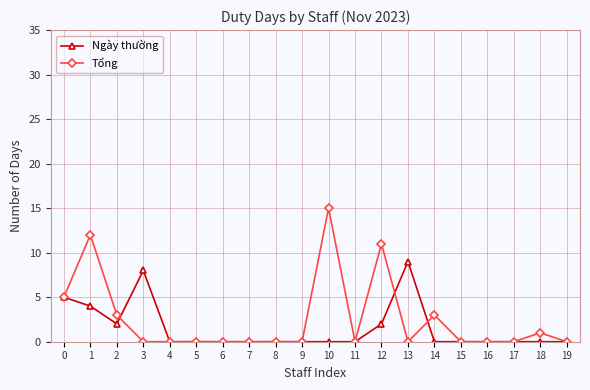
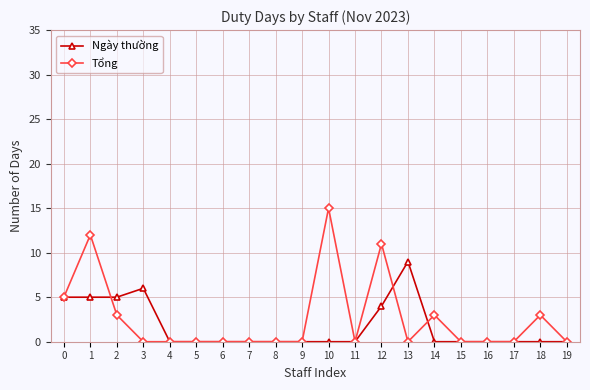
  {
    "Ngày thường": {
-     "1": 4,
-     "2": 2,
-     "3": 8,
+     "1": 5,
+     "2": 5,
+     "3": 6,
      "10": 0,
-     "12": 2,
+     "12": 4,
      "13": 9,
      "14": 0,
      "18": 0
    },
    "Tổng": {
      "1": 12,
      "2": 3,
      "3": 0,
      "10": 15,
      "12": 11,
      "13": 0,
      "14": 3,
-     "18": 1
+     "18": 3
    }
  }
